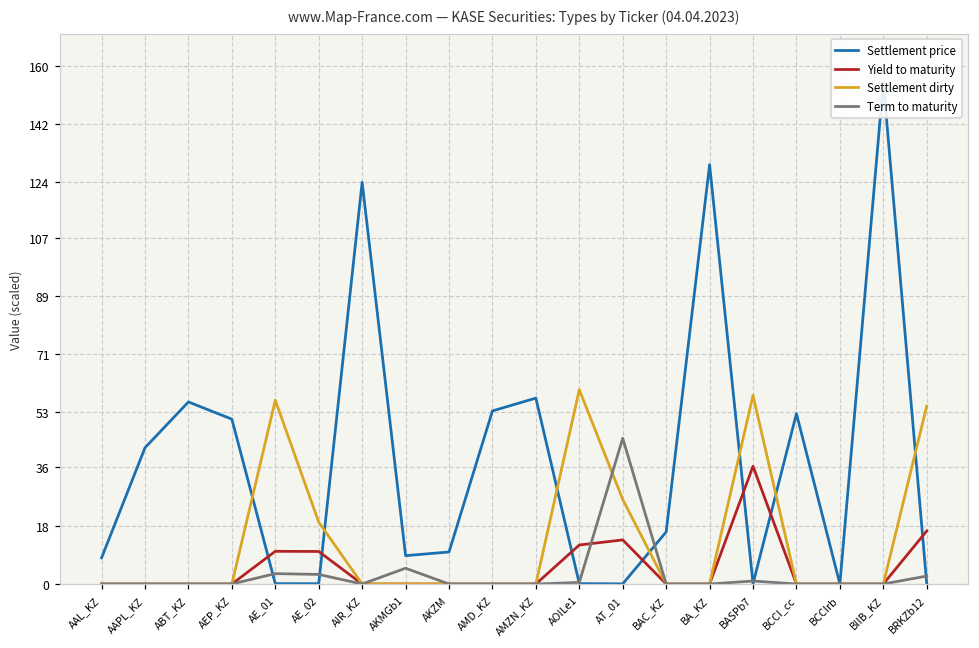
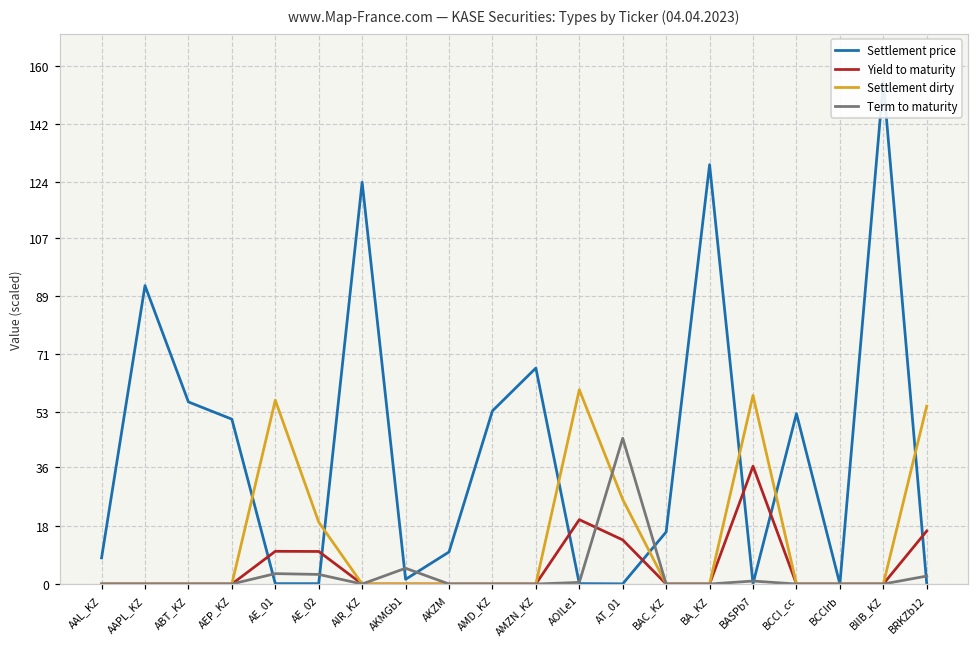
  {
    "Settlement price": {
      "AAL_KZ": 8,
-     "AAPL_KZ": 42,
+     "AAPL_KZ": 92,
      "ABT_KZ": 56,
      "AEP_KZ": 51,
      "AE_01": 0,
      "AE_02": 0,
      "AIR_KZ": 124,
-     "AKMGb1": 9,
+     "AKMGb1": 1,
      "AKZM": 10,
      "AMD_KZ": 53,
-     "AMZN_KZ": 57,
+     "AMZN_KZ": 67,
      "AT_01": 0,
      "BAC_KZ": 16,
      "BA_KZ": 129,
      "BCCI_cc": 53,
      "BRKZb12": 0
    },
    "Yield to maturity": {
      "AE_01": 10,
      "AE_02": 10,
-     "AOILe1": 12,
+     "AOILe1": 20,
      "AT_01": 14,
      "BASPb7": 36,
      "BRKZb12": 16
    },
    "Settlement dirty": {
      "AE_01": 57,
      "AE_02": 19,
      "AOILe1": 60,
      "AT_01": 26,
      "BASPb7": 58,
      "BRKZb12": 55
    },
    "Term to maturity": {
      "AE_01": 3,
      "AE_02": 3,
      "AKMGb1": 5,
      "AT_01": 45,
      "BRKZb12": 2
    }
  }
